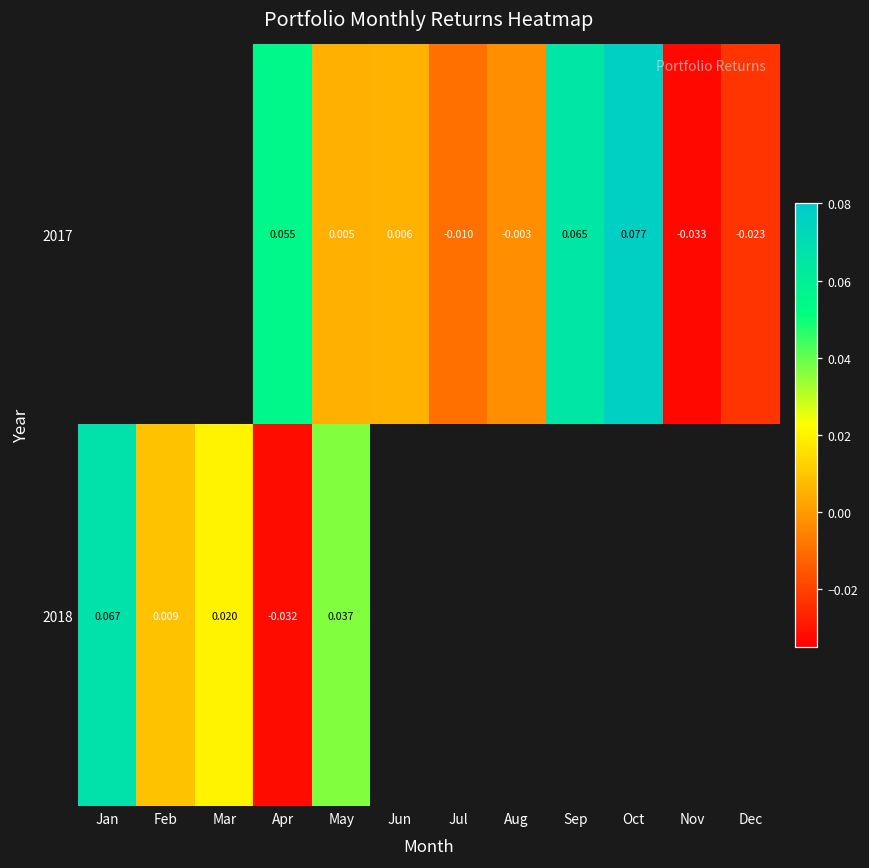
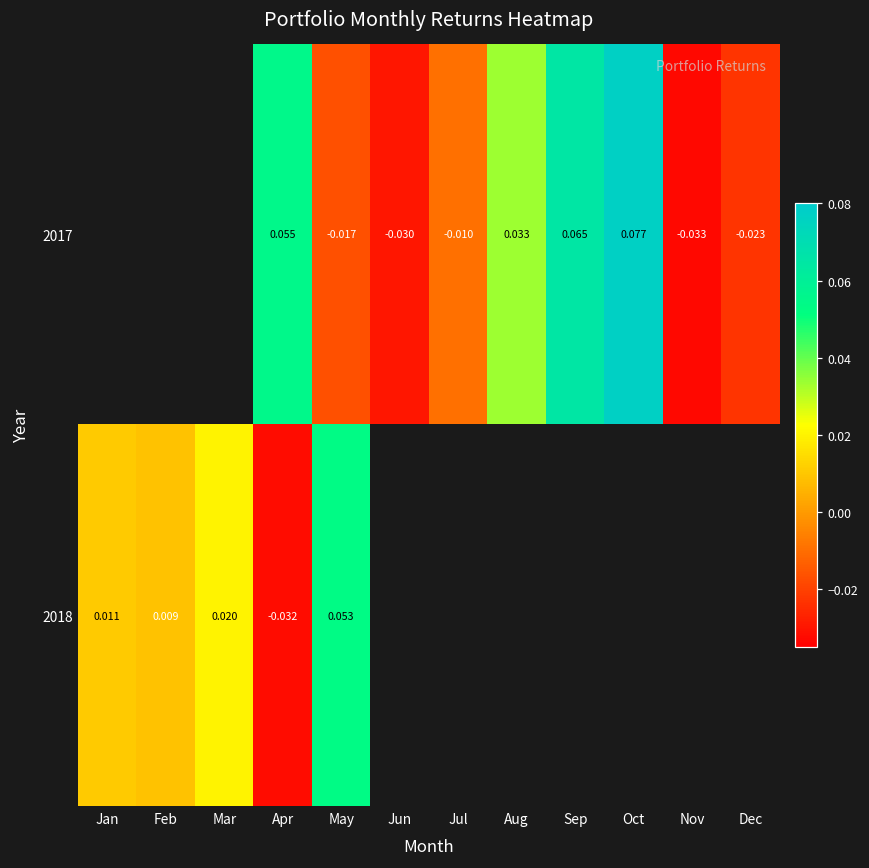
  {
    "2017": {
      "Apr": 0.055,
-     "May": 0.005,
-     "Jun": 0.006,
+     "May": -0.017,
+     "Jun": -0.030,
      "Jul": -0.010,
-     "Aug": -0.003,
+     "Aug": 0.033,
      "Sep": 0.065,
      "Oct": 0.077,
      "Dec": -0.023
    },
    "2018": {
-     "Jan": 0.067,
+     "Jan": 0.011,
      "Feb": 0.009,
      "Mar": 0.020,
      "Apr": -0.032,
-     "May": 0.037
+     "May": 0.053
    }
  }
